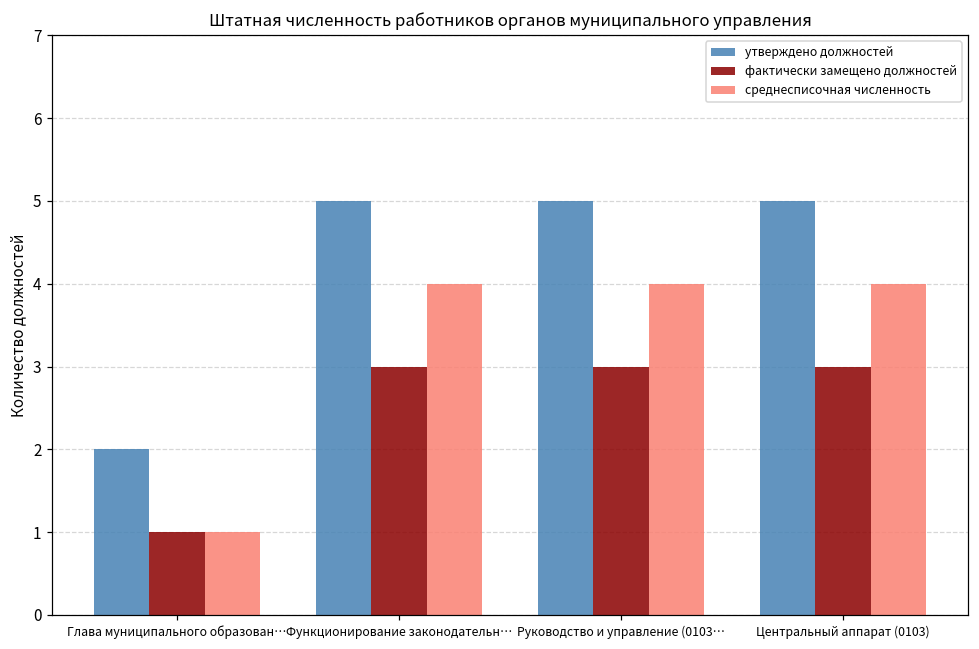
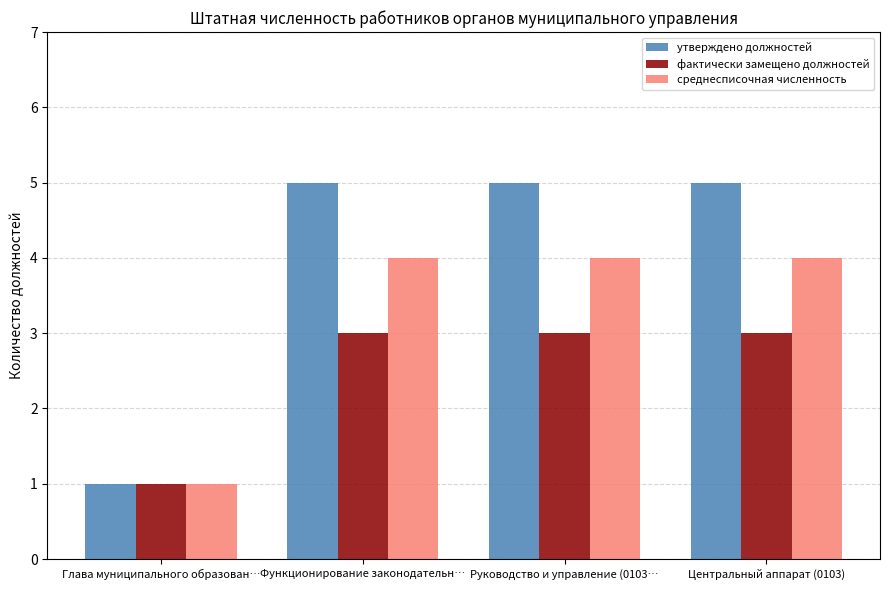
  {
    "утверждено должностей": {
-     "Глава муниципального образован…": 2,
+     "Глава муниципального образован…": 1,
      "Функционирование законодательн…": 5,
      "Руководство и управление (0103…": 5,
      "Центральный аппарат (0103)": 5
    },
    "фактически замещено должностей": {
      "Глава муниципального образован…": 1,
      "Функционирование законодательн…": 3,
      "Руководство и управление (0103…": 3,
      "Центральный аппарат (0103)": 3
    },
    "среднесписочная численность": {
      "Глава муниципального образован…": 1,
      "Функционирование законодательн…": 4,
      "Руководство и управление (0103…": 4,
      "Центральный аппарат (0103)": 4
    }
  }
